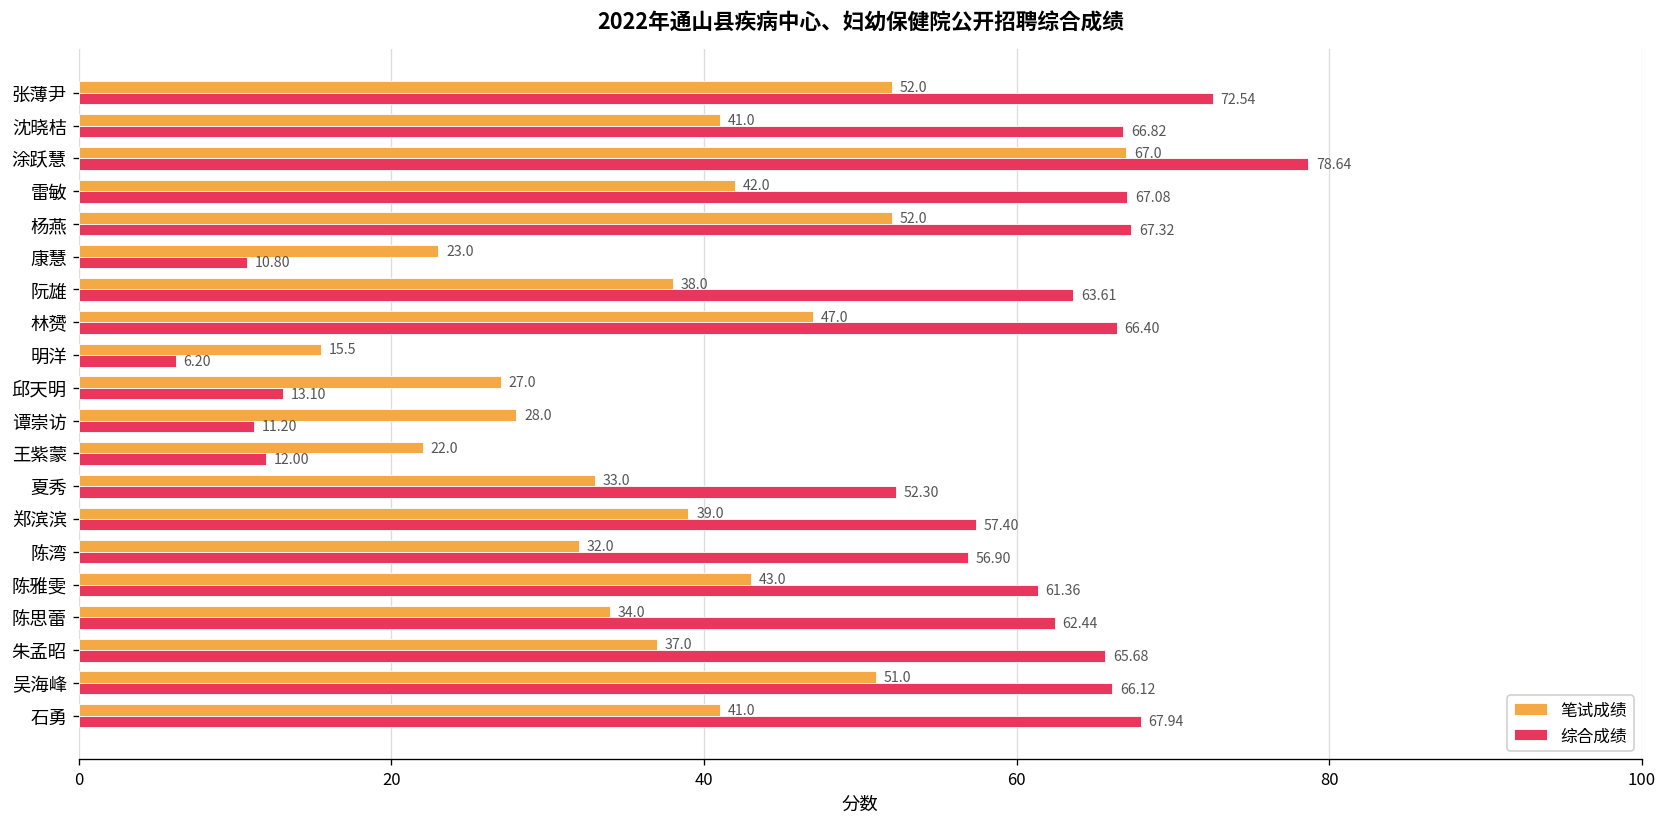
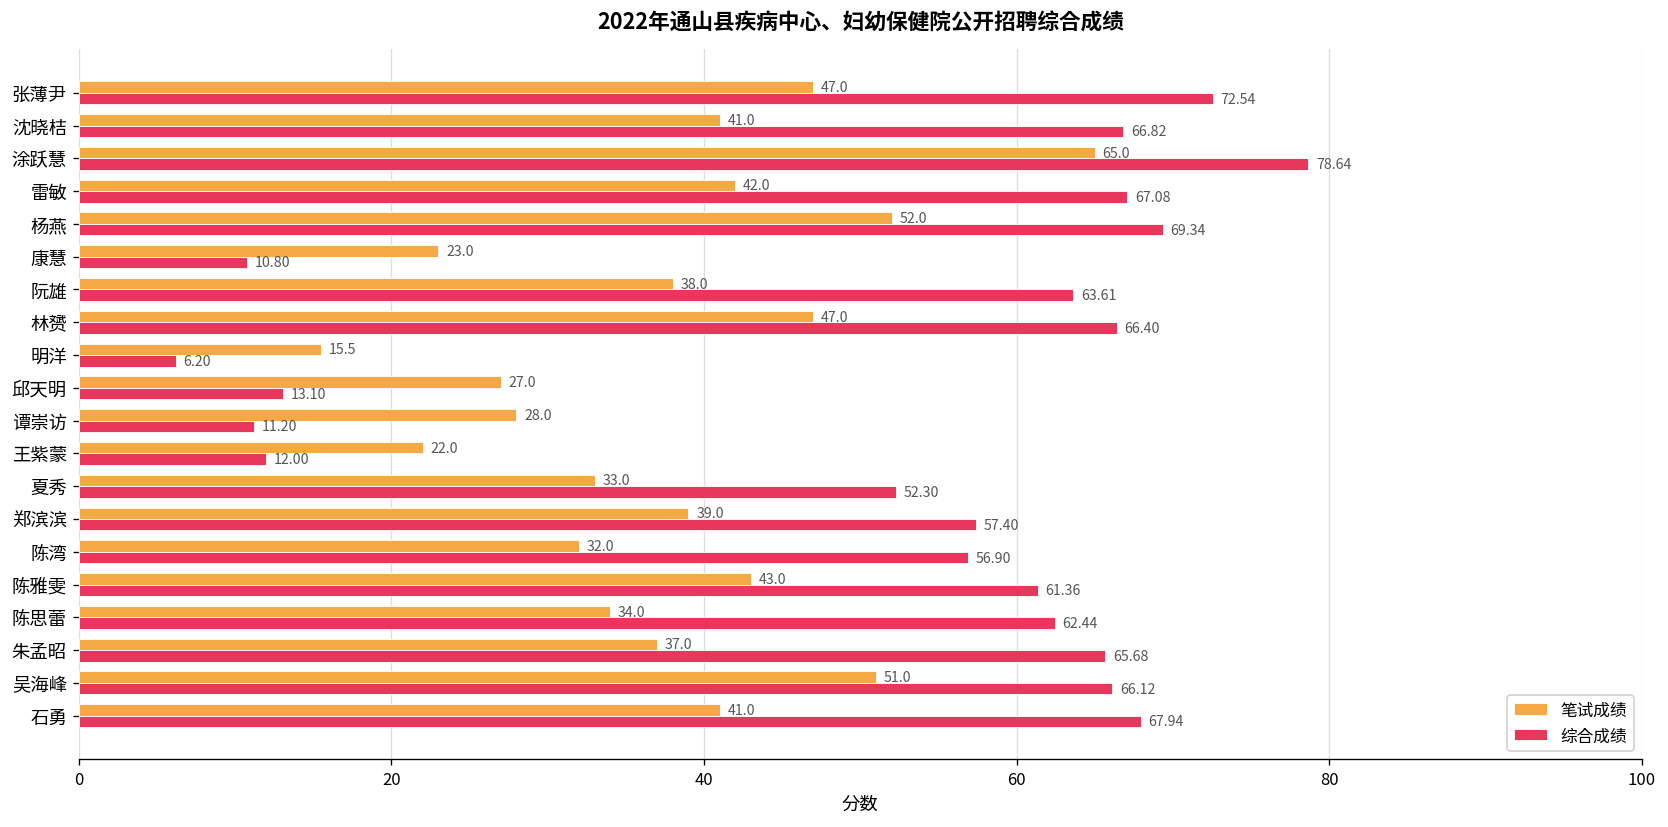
  {
    "笔试成绩": {
-     "张薄尹": 52.0,
+     "张薄尹": 47.0,
      "沈晓桔": 41.0,
-     "涂跃慧": 67.0,
+     "涂跃慧": 65.0,
      "雷敏": 42.0,
      "杨燕": 52.0,
      "康慧": 23.0,
      "阮雄": 38.0,
      "林赟": 47.0,
      "明洋": 15.5,
      "邱天明": 27.0,
      "谭崇访": 28.0,
      "王紫蒙": 22.0,
      "夏秀": 33.0,
      "郑滨滨": 39.0,
      "陈湾": 32.0,
      "陈雅雯": 43.0,
      "陈思蕾": 34.0,
      "朱孟昭": 37.0,
      "吴海峰": 51.0,
      "石勇": 41.0
    },
    "综合成绩": {
      "张薄尹": 72.54,
      "沈晓桔": 66.82,
      "涂跃慧": 78.64,
      "雷敏": 67.08,
-     "杨燕": 67.32,
+     "杨燕": 69.34,
      "康慧": 10.80,
      "阮雄": 63.61,
      "林赟": 66.40,
      "明洋": 6.20,
      "邱天明": 13.10,
      "谭崇访": 11.20,
      "王紫蒙": 12.00,
      "夏秀": 52.30,
      "郑滨滨": 57.40,
      "陈湾": 56.90,
      "陈雅雯": 61.36,
      "陈思蕾": 62.44,
      "朱孟昭": 65.68,
      "吴海峰": 66.12,
      "石勇": 67.94
    }
  }
